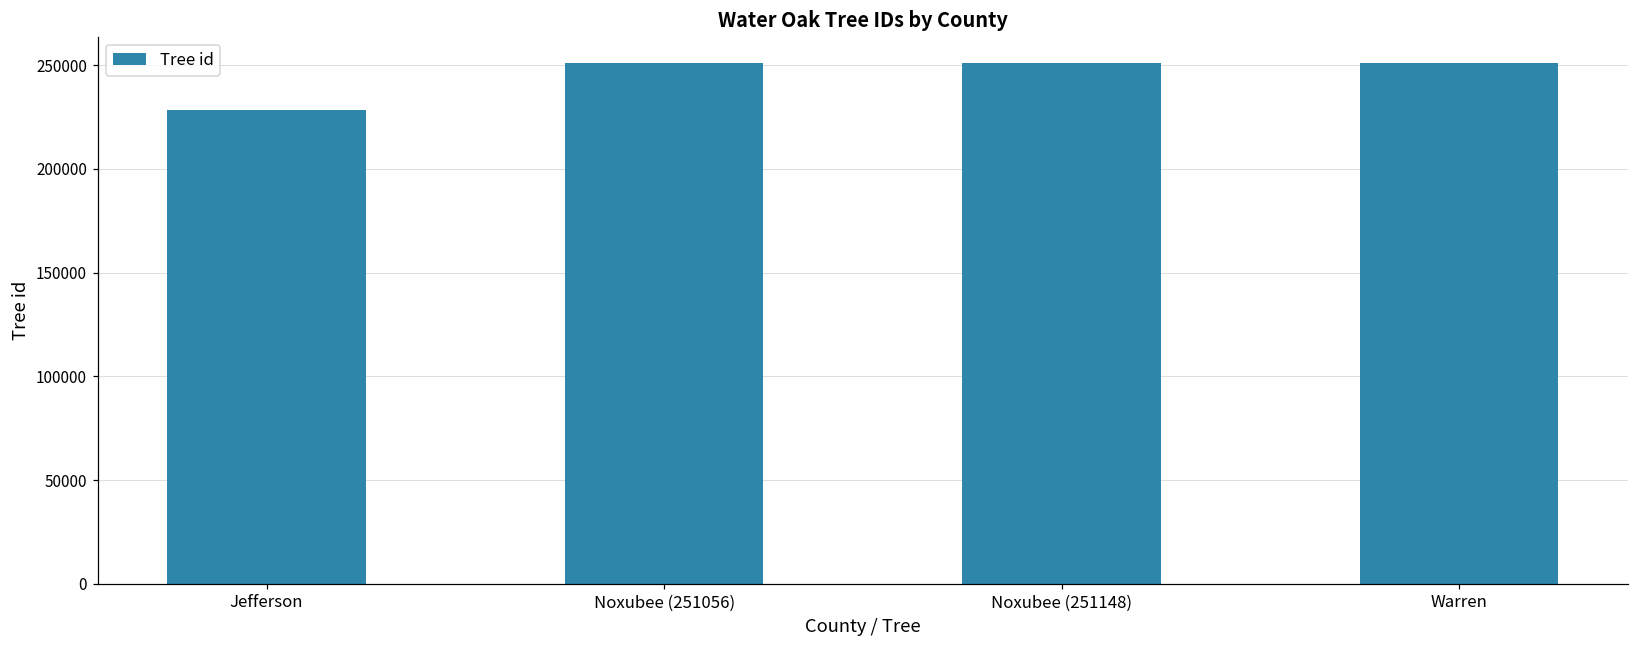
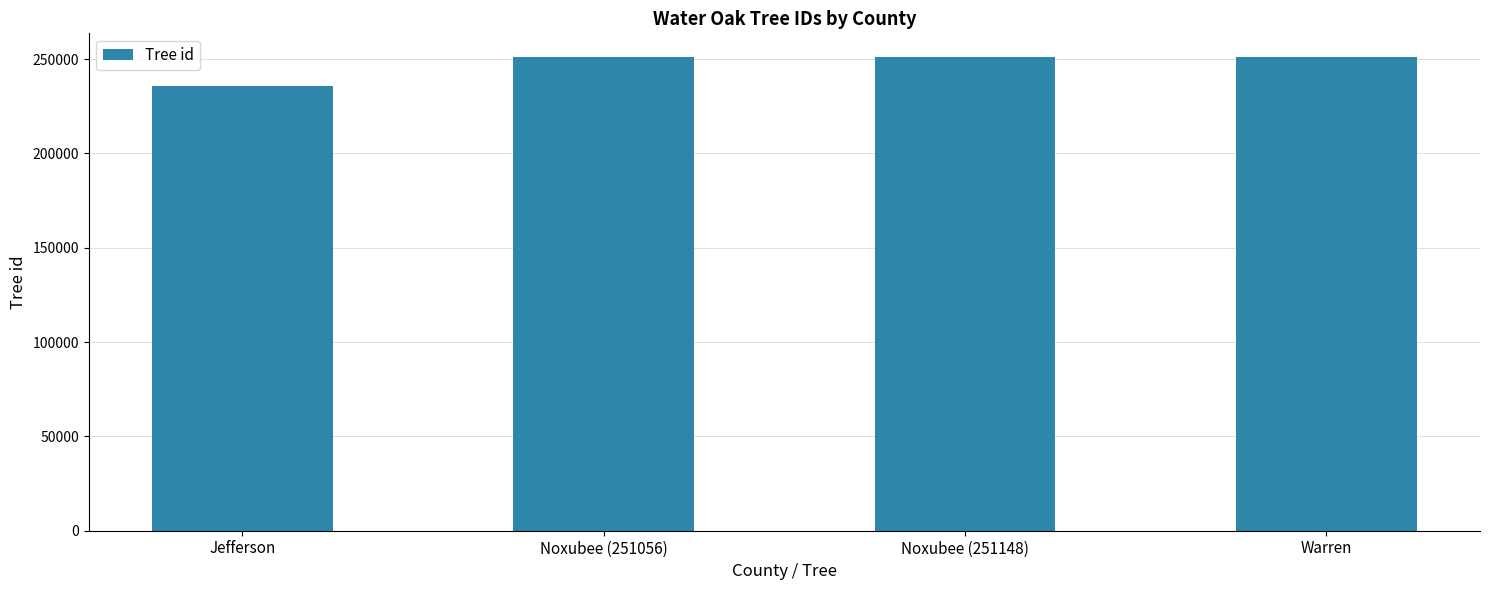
  {
-   "Jefferson": 228000,
+   "Jefferson": 236000,
    "Noxubee (251056)": 251000,
    "Noxubee (251148)": 251000,
    "Warren": 251000
  }
